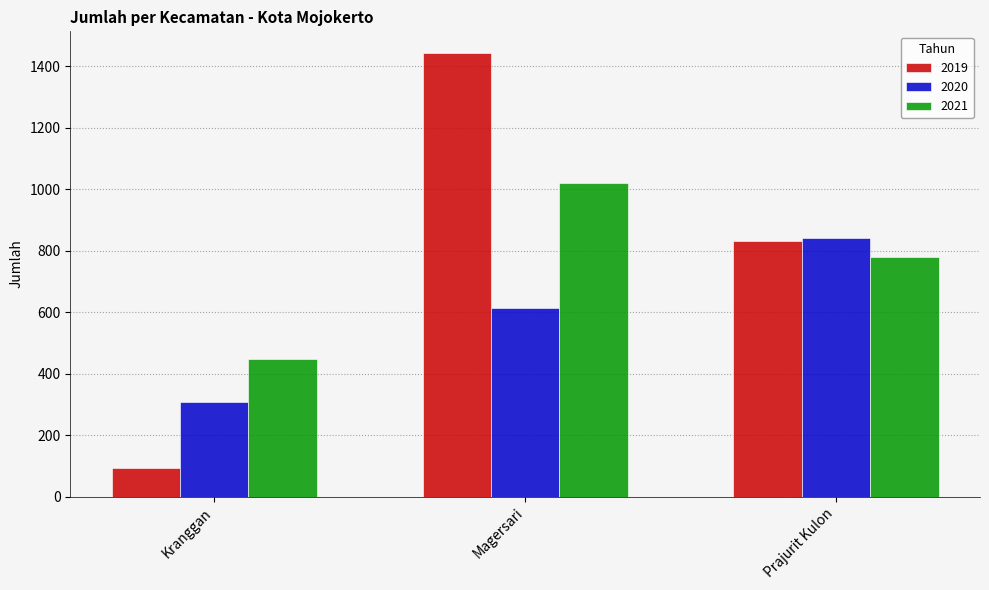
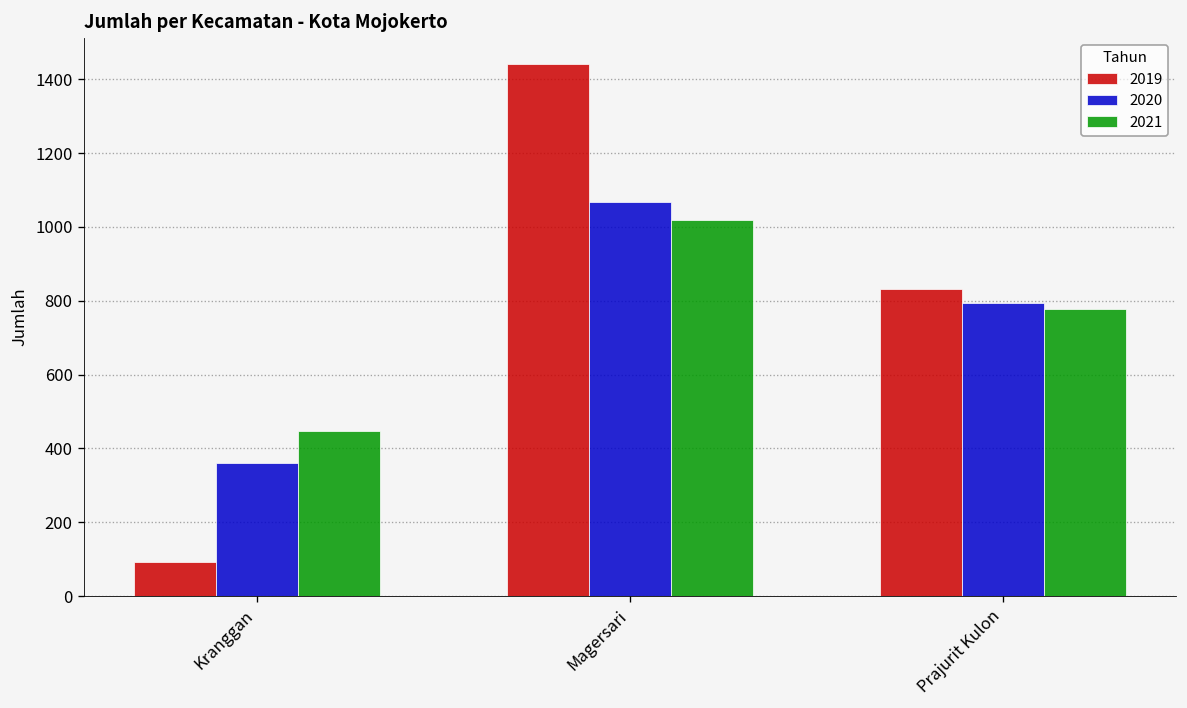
  {
    "2019": {
      "Kranggan": 90,
      "Magersari": 1440,
      "Prajurit Kulon": 830
    },
    "2020": {
-     "Kranggan": 310,
-     "Magersari": 610,
-     "Prajurit Kulon": 840
+     "Kranggan": 360,
+     "Magersari": 1070,
+     "Prajurit Kulon": 790
    },
    "2021": {
      "Kranggan": 450,
      "Magersari": 1020,
      "Prajurit Kulon": 780
    }
  }
